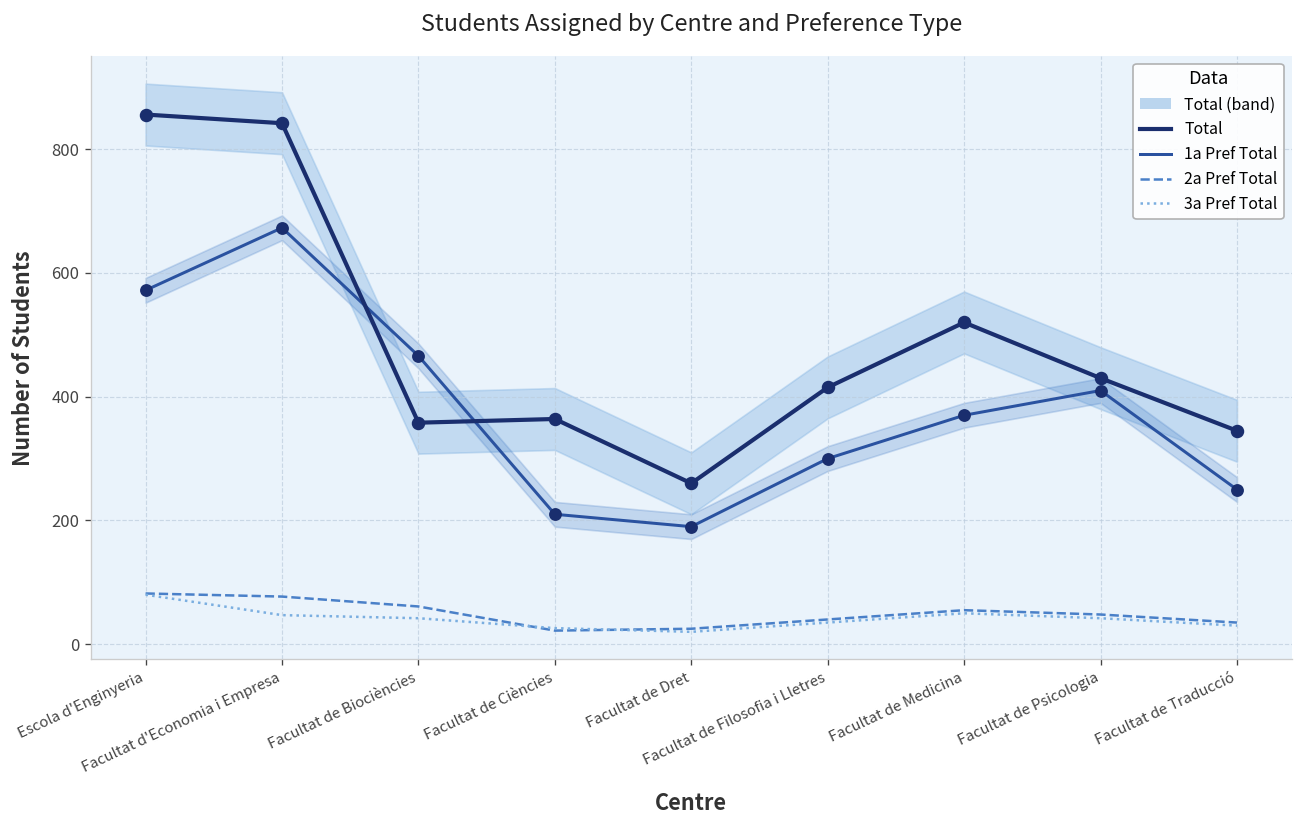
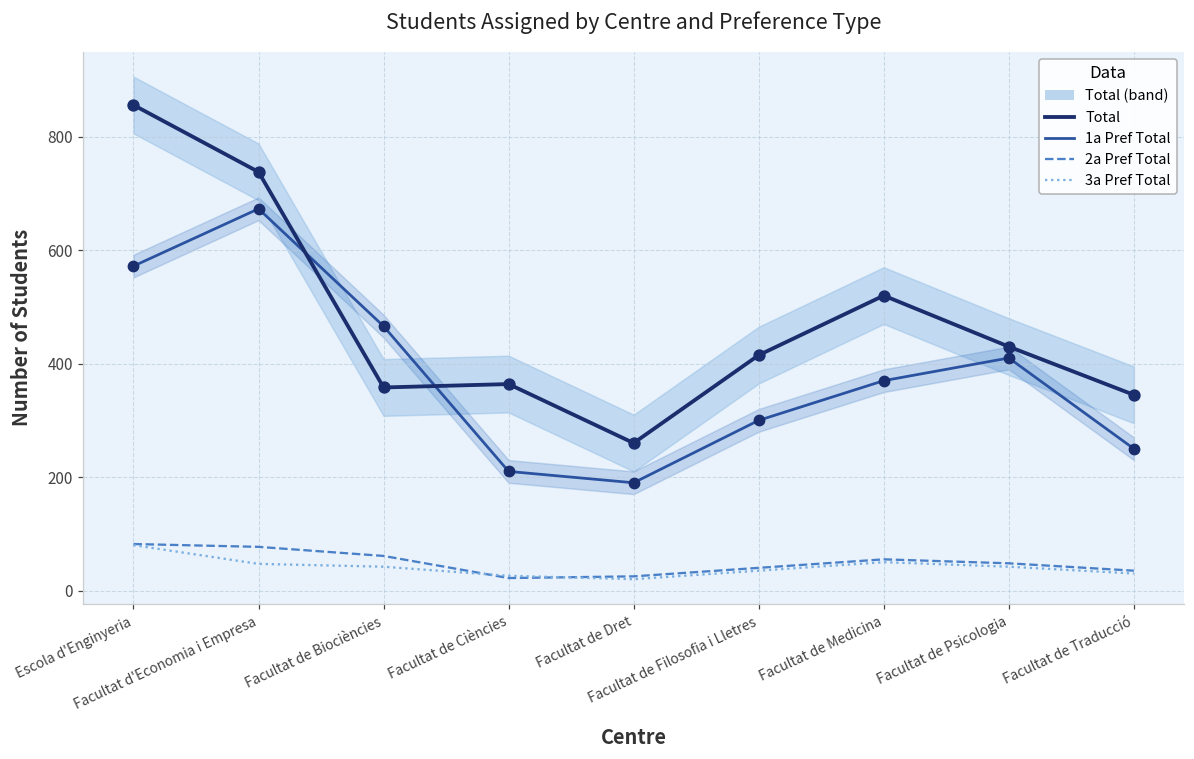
  {
    "Total": {
      "Escola d'Enginyeria": 860,
-     "Facultat d'Economia i Empresa": 840,
+     "Facultat d'Economia i Empresa": 740,
      "Facultat de Biociències": 360,
      "Facultat de Ciències": 360,
      "Facultat de Dret": 260,
      "Facultat de Filosofia i Lletres": 420,
      "Facultat de Medicina": 520,
      "Facultat de Traducció": 350
    },
    "1a Pref Total": {
      "Escola d'Enginyeria": 570,
      "Facultat d'Economia i Empresa": 670,
      "Facultat de Biociències": 470,
      "Facultat de Ciències": 210,
      "Facultat de Dret": 190,
      "Facultat de Filosofia i Lletres": 300,
      "Facultat de Medicina": 370,
      "Facultat de Psicologia": 410,
      "Facultat de Traducció": 250
    }
  }
